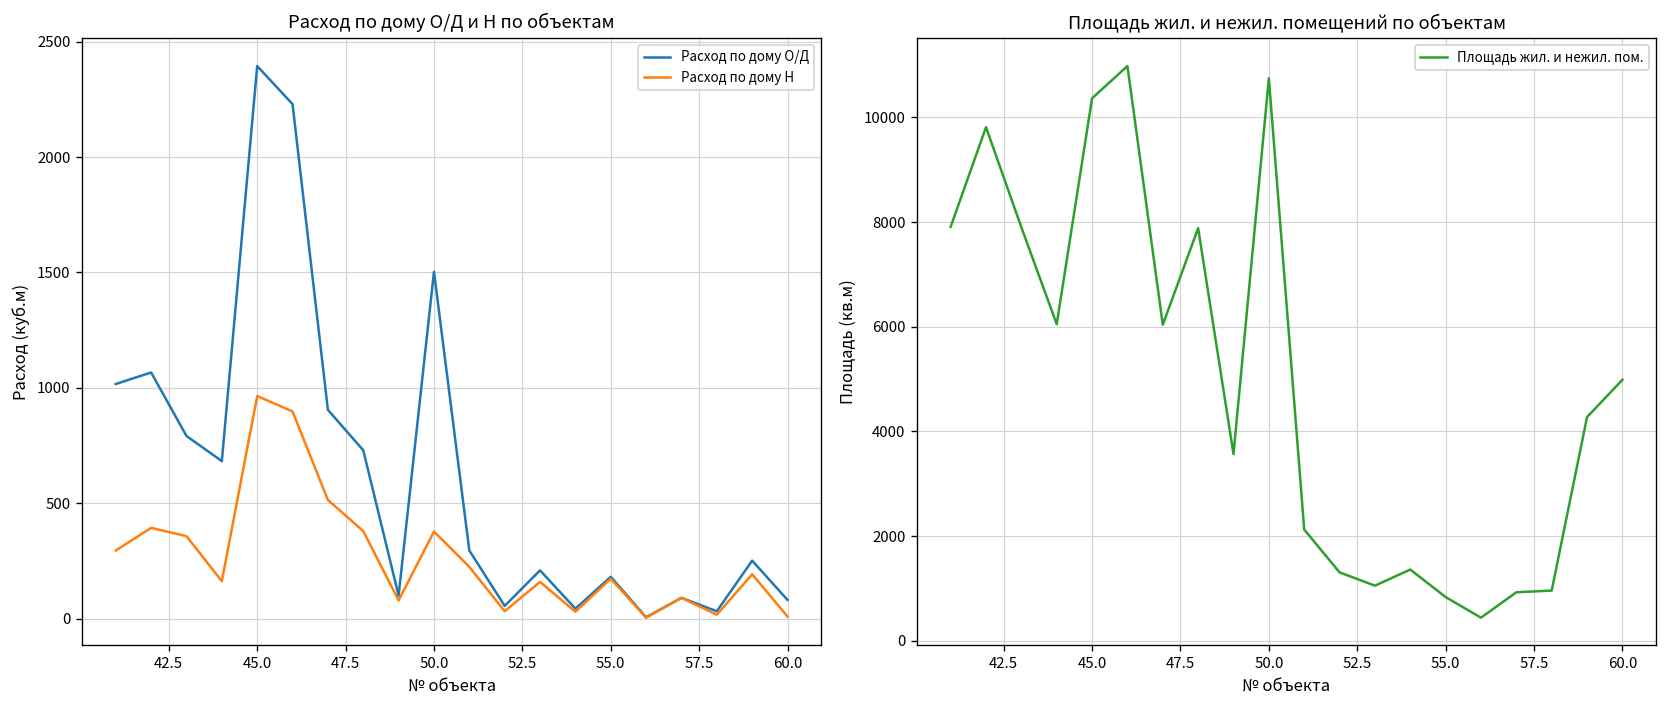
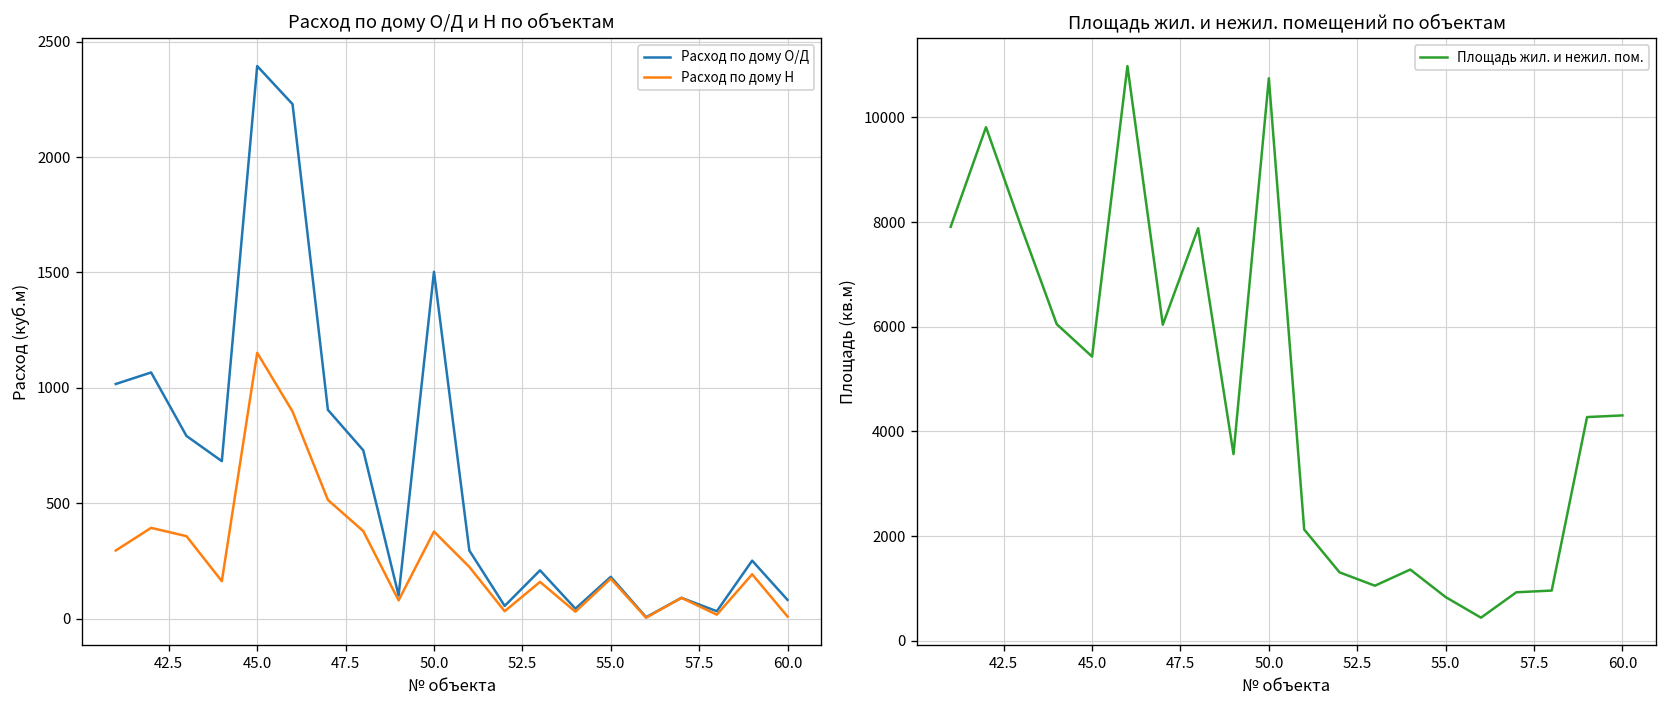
  {
    "Расход по дому О/Д и Н по объектам": {
      "Расход по дому О/Д": {
        "45.0": 2390,
        "50.0": 1500,
        "60.0": 80
      },
      "Расход по дому Н": {
-       "45.0": 970,
+       "45.0": 1150,
        "50.0": 380,
        "60.0": 10
      }
    },
    "Площадь жил. и нежил. помещений по объектам": {
-     "45.0": 10400,
+     "45.0": 5400,
      "50.0": 10700,
      "55.0": 800,
-     "60.0": 5000
+     "60.0": 4300
    }
  }
